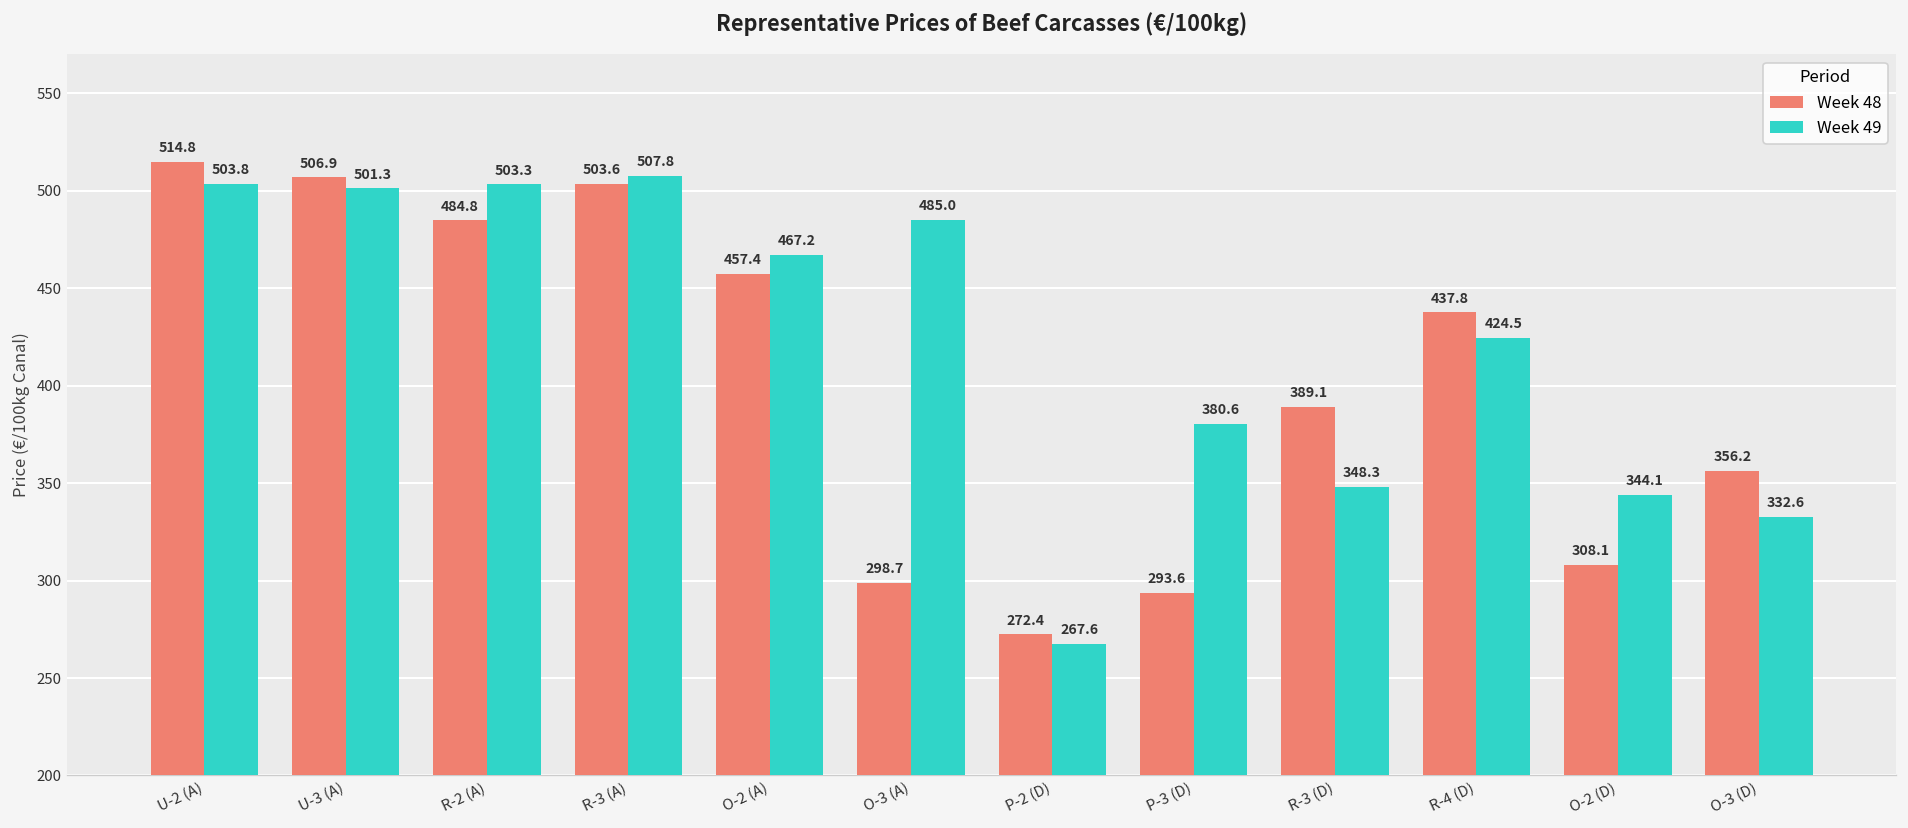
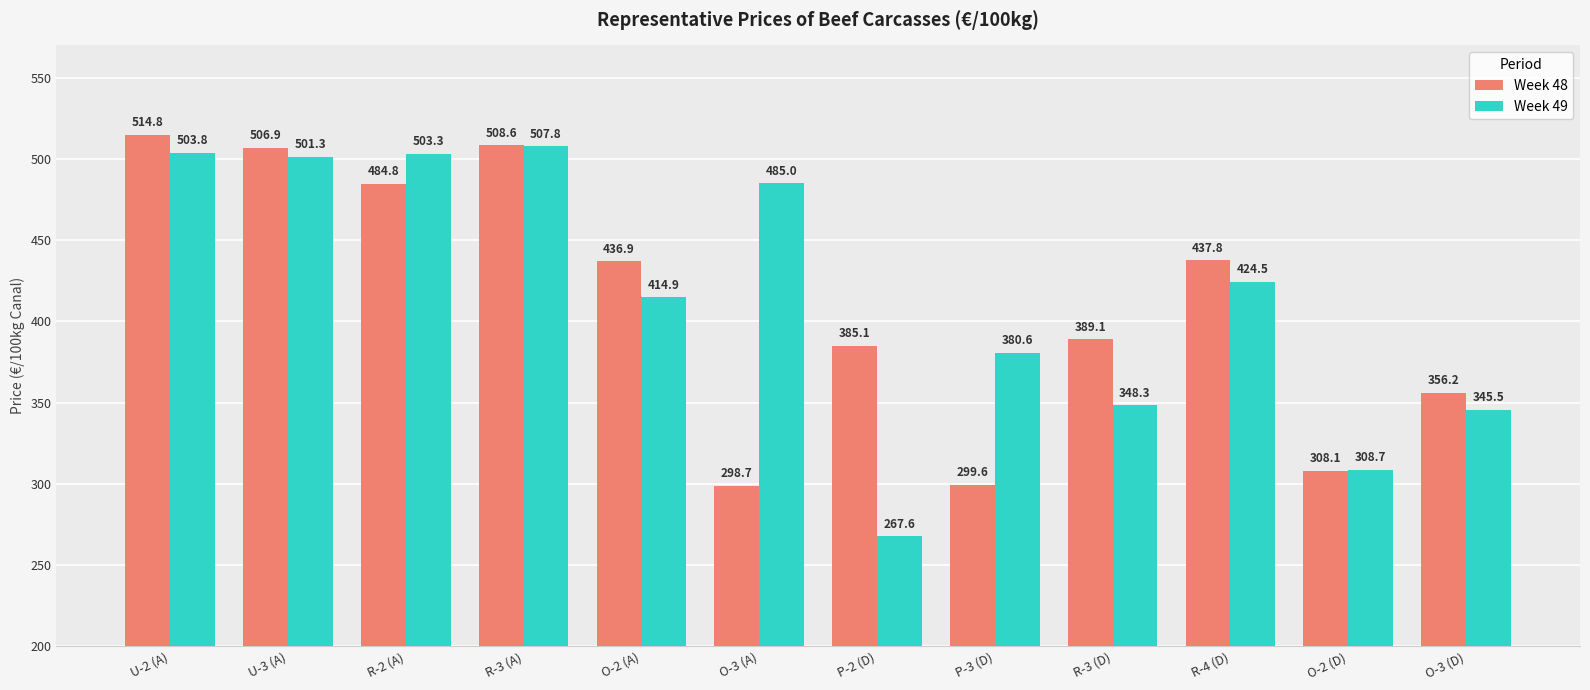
  {
    "Week 48": {
      "U-2 (A)": 514.8,
      "U-3 (A)": 506.9,
      "R-2 (A)": 484.8,
-     "R-3 (A)": 503.6,
-     "O-2 (A)": 457.4,
+     "R-3 (A)": 508.6,
+     "O-2 (A)": 436.9,
      "O-3 (A)": 298.7,
-     "P-2 (D)": 272.4,
-     "P-3 (D)": 293.6,
+     "P-2 (D)": 385.1,
+     "P-3 (D)": 299.6,
      "R-3 (D)": 389.1,
      "R-4 (D)": 437.8,
      "O-2 (D)": 308.1,
      "O-3 (D)": 356.2
    },
    "Week 49": {
      "U-2 (A)": 503.8,
      "U-3 (A)": 501.3,
      "R-2 (A)": 503.3,
      "R-3 (A)": 507.8,
-     "O-2 (A)": 467.2,
+     "O-2 (A)": 414.9,
      "O-3 (A)": 485.0,
      "P-2 (D)": 267.6,
      "P-3 (D)": 380.6,
      "R-3 (D)": 348.3,
      "R-4 (D)": 424.5,
-     "O-2 (D)": 344.1,
-     "O-3 (D)": 332.6
+     "O-2 (D)": 308.7,
+     "O-3 (D)": 345.5
    }
  }
